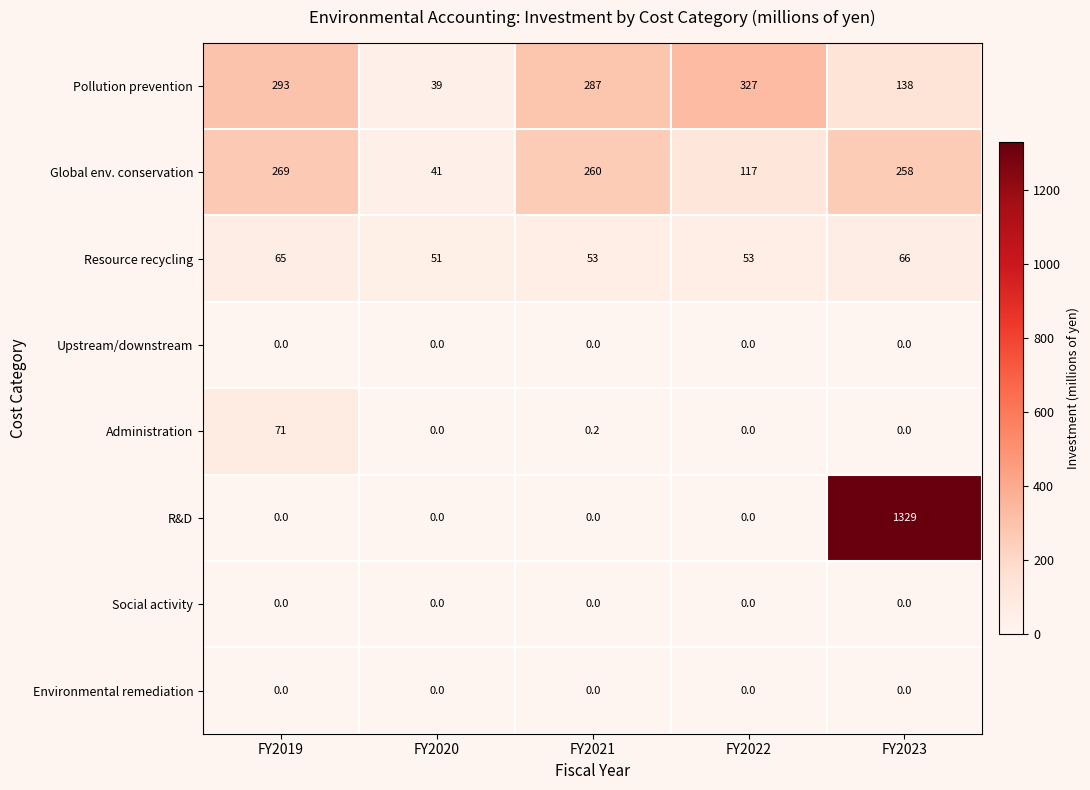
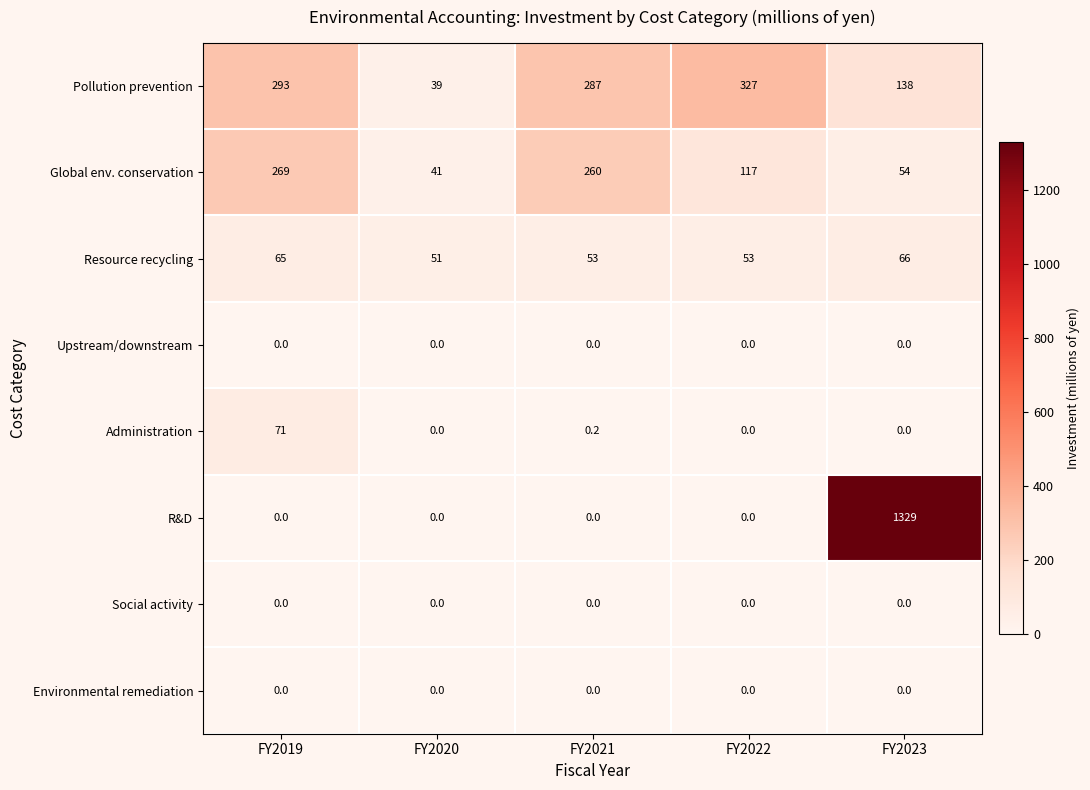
  {
    "Pollution prevention": {
      "FY2019": 293,
      "FY2020": 39,
      "FY2021": 287,
      "FY2022": 327,
      "FY2023": 138
    },
    "Global env. conservation": {
      "FY2019": 269,
      "FY2020": 41,
      "FY2021": 260,
      "FY2022": 117,
-     "FY2023": 258
+     "FY2023": 54
    },
    "Resource recycling": {
      "FY2019": 65,
      "FY2020": 51,
      "FY2021": 53,
      "FY2022": 53,
      "FY2023": 66
    },
    "Upstream/downstream": {
      "FY2019": 0.0,
      "FY2020": 0.0,
      "FY2021": 0.0,
      "FY2022": 0.0,
      "FY2023": 0.0
    },
    "Administration": {
      "FY2019": 71,
      "FY2020": 0.0,
      "FY2021": 0.2,
      "FY2022": 0.0,
      "FY2023": 0.0
    },
    "R&D": {
      "FY2019": 0.0,
      "FY2020": 0.0,
      "FY2021": 0.0,
      "FY2022": 0.0,
      "FY2023": 1329
    },
    "Social activity": {
      "FY2019": 0.0,
      "FY2020": 0.0,
      "FY2021": 0.0,
      "FY2022": 0.0,
      "FY2023": 0.0
    },
    "Environmental remediation": {
      "FY2019": 0.0,
      "FY2020": 0.0,
      "FY2021": 0.0,
      "FY2022": 0.0,
      "FY2023": 0.0
    }
  }
